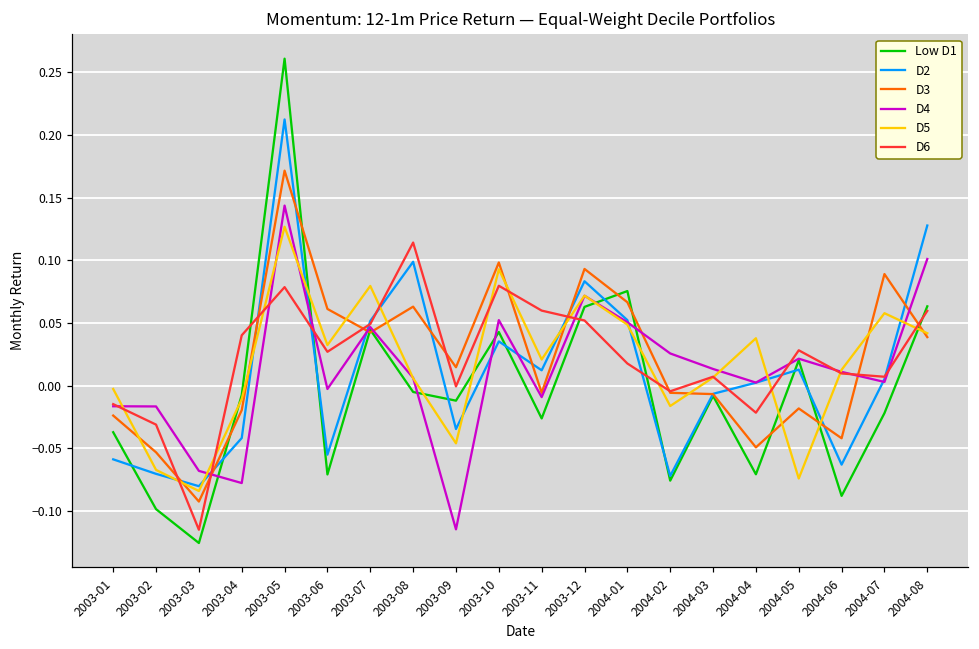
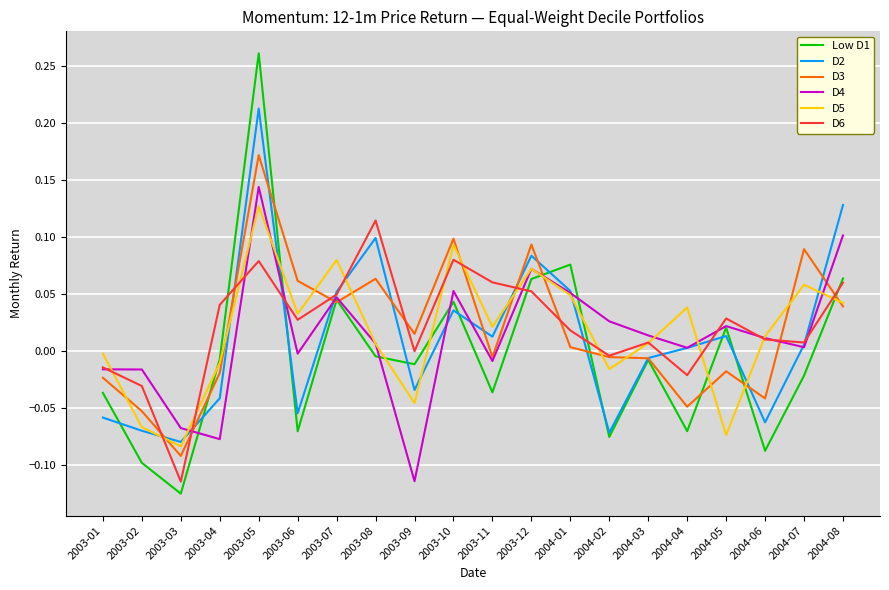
  {
    "Low D1": {
      "2003-01": -0.037,
      "2003-02": -0.098,
      "2003-03": -0.125,
      "2003-04": -0.007,
      "2003-05": 0.261,
      "2003-06": -0.071,
      "2003-08": -0.005,
      "2003-09": -0.012,
      "2003-10": 0.043,
-     "2003-11": -0.026,
+     "2003-11": -0.037,
      "2003-12": 0.063,
      "2004-01": 0.076,
      "2004-02": -0.076,
      "2004-04": -0.071,
      "2004-06": -0.088,
      "2004-07": -0.022,
      "2004-08": 0.063
    },
    "D2": {
      "2003-01": -0.059,
      "2003-02": -0.070,
      "2003-03": -0.080,
      "2003-04": -0.042,
      "2003-05": 0.212,
      "2003-06": -0.055,
      "2003-07": 0.052,
      "2003-08": 0.099,
      "2003-09": -0.035,
      "2003-10": 0.035,
      "2003-11": 0.012,
      "2003-12": 0.083,
      "2004-02": -0.072,
      "2004-05": 0.013,
      "2004-06": -0.063,
      "2004-08": 0.128
    },
    "D3": {
      "2003-01": -0.024,
      "2003-02": -0.053,
      "2003-03": -0.092,
      "2003-04": -0.020,
      "2003-05": 0.172,
      "2003-06": 0.061,
      "2003-07": 0.042,
      "2003-08": 0.063,
      "2003-09": 0.015,
      "2003-10": 0.098,
      "2003-11": -0.006,
      "2003-12": 0.093,
-     "2004-01": 0.067,
+     "2004-01": 0.003,
      "2004-04": -0.049,
      "2004-05": -0.018,
      "2004-06": -0.042,
      "2004-07": 0.089,
      "2004-08": 0.039
    },
    "D4": {
      "2003-02": -0.017,
      "2003-03": -0.068,
      "2003-04": -0.078,
      "2003-05": 0.144,
      "2003-06": -0.003,
      "2003-09": -0.115,
      "2003-10": 0.052,
      "2003-11": -0.009,
      "2004-02": 0.026,
      "2004-03": 0.013,
      "2004-07": 0.003,
      "2004-08": 0.101
    },
    "D5": {
      "2003-01": -0.003,
      "2003-02": -0.067,
      "2003-03": -0.084,
      "2003-04": -0.011,
      "2003-05": 0.127,
      "2003-06": 0.032,
      "2003-07": 0.080,
      "2003-09": -0.046,
      "2003-10": 0.093,
      "2003-11": 0.021,
      "2004-02": -0.016,
      "2004-04": 0.038,
      "2004-05": -0.074,
      "2004-07": 0.058,
      "2004-08": 0.042
    },
    "D6": {
      "2003-02": -0.031,
      "2003-03": -0.115,
      "2003-04": 0.040,
      "2003-05": 0.079,
      "2003-06": 0.027,
      "2003-07": 0.049,
      "2003-08": 0.114,
      "2003-09": -0.001,
      "2003-10": 0.080,
      "2003-11": 0.060,
      "2003-12": 0.052,
      "2004-01": 0.018,
      "2004-04": -0.022,
      "2004-05": 0.028,
      "2004-08": 0.060
    }
  }
